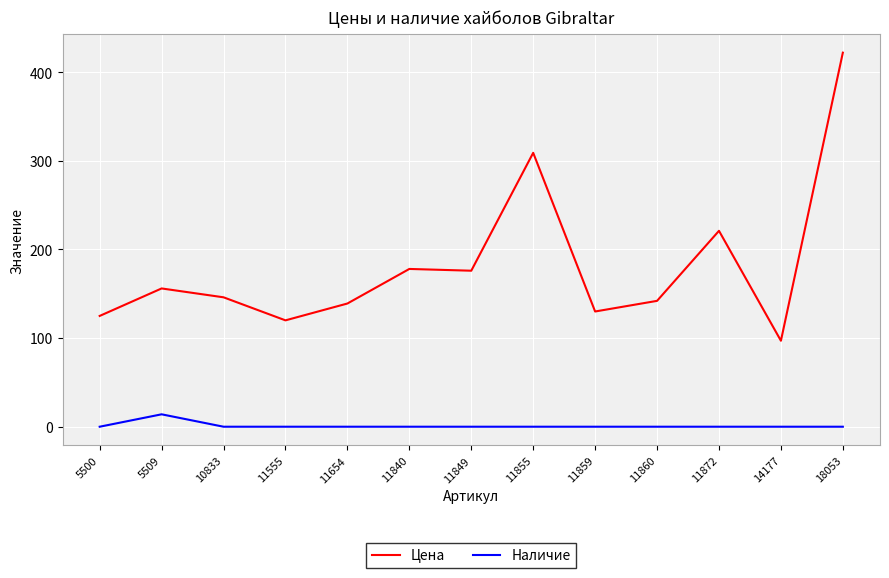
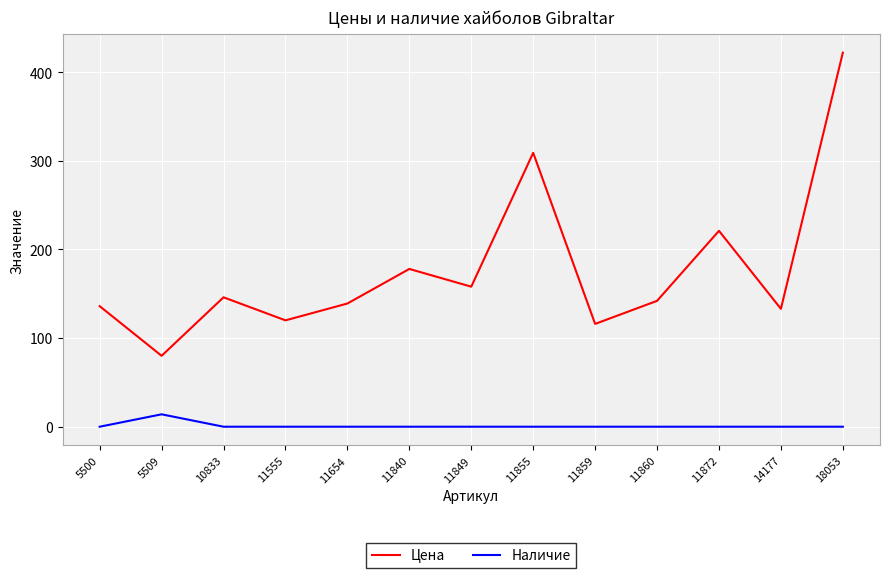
  {
    "Цена": {
-     "5500": 130,
-     "5509": 160,
+     "5500": 140,
+     "5509": 80,
      "10833": 150,
      "11555": 120,
      "11654": 140,
      "11840": 180,
-     "11849": 180,
+     "11849": 160,
      "11855": 310,
-     "11859": 130,
+     "11859": 120,
      "11860": 140,
      "11872": 220,
-     "14177": 100,
+     "14177": 130,
      "18053": 420
    },
    "Наличие": {
      "5500": 0,
      "5509": 10,
      "10833": 0,
      "11555": 0,
      "11654": 0,
      "11840": 0,
      "11849": 0,
      "11855": 0,
      "11859": 0,
      "11860": 0,
      "11872": 0,
      "14177": 0,
      "18053": 0
    }
  }
